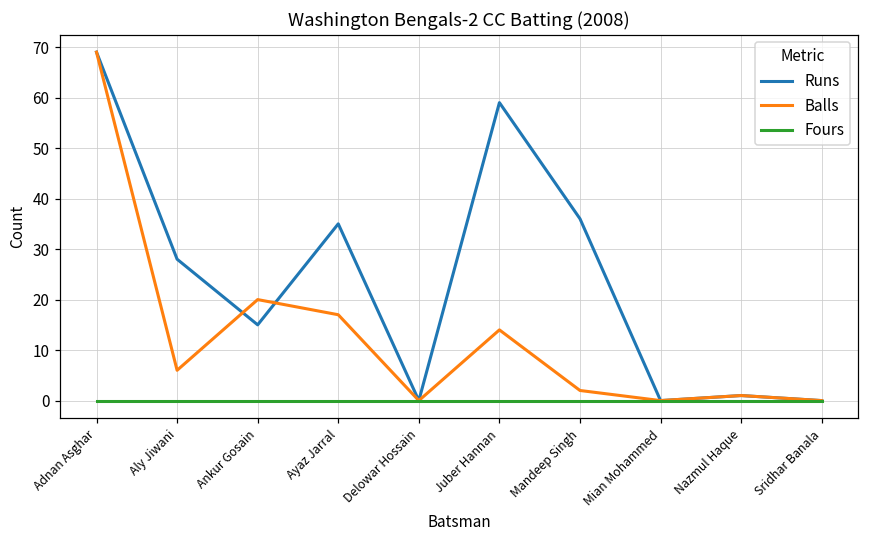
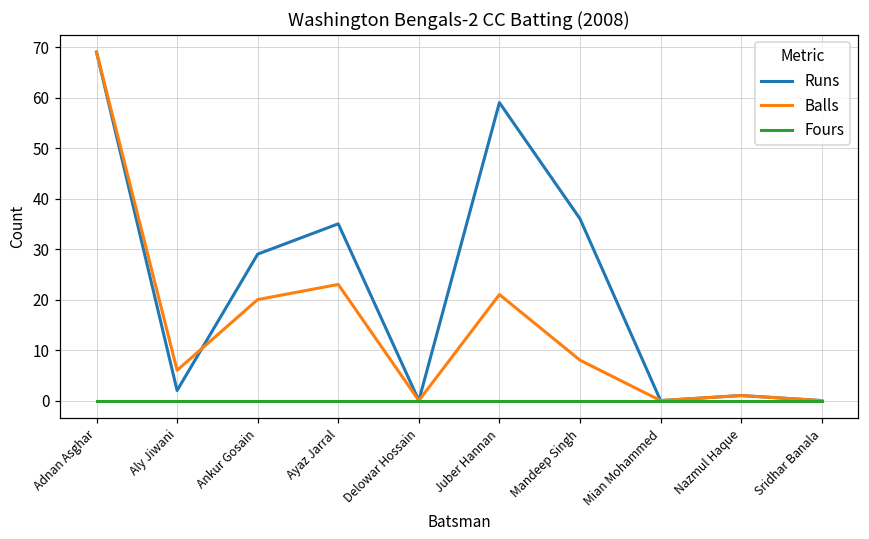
  {
    "Runs": {
-     "Aly Jiwani": 28,
-     "Ankur Gosain": 15,
+     "Aly Jiwani": 2,
+     "Ankur Gosain": 29,
      "Ayaz Jarral": 35,
      "Juber Hannan": 59,
      "Mandeep Singh": 36
    },
    "Balls": {
      "Aly Jiwani": 6,
      "Ankur Gosain": 20,
-     "Ayaz Jarral": 17,
-     "Juber Hannan": 14,
-     "Mandeep Singh": 2
+     "Ayaz Jarral": 23,
+     "Juber Hannan": 21,
+     "Mandeep Singh": 8
    },
    "Fours": {
      "Adnan Asghar": 0,
      "Aly Jiwani": 0,
      "Ankur Gosain": 0,
      "Ayaz Jarral": 0,
      "Juber Hannan": 0,
      "Mandeep Singh": 0,
      "Nazmul Haque": 0
    }
  }
